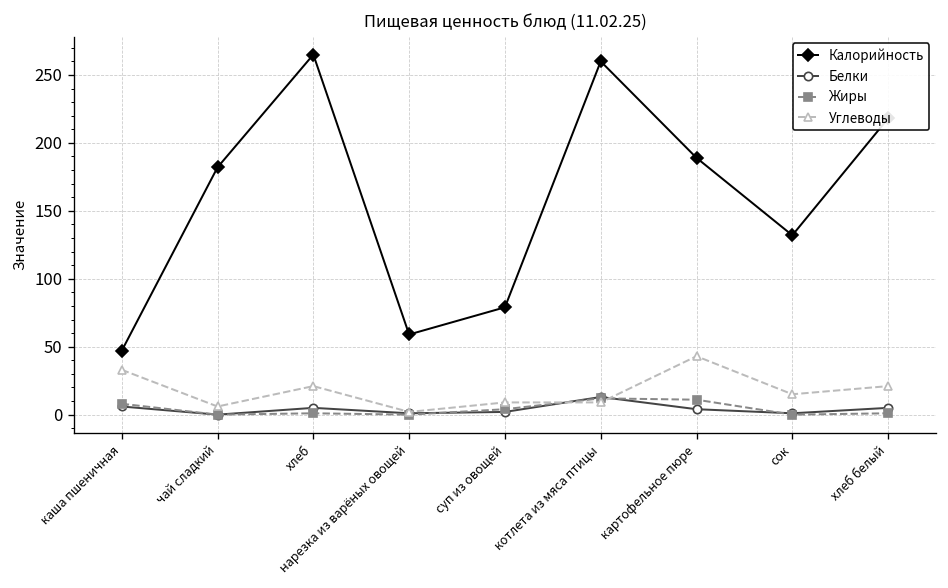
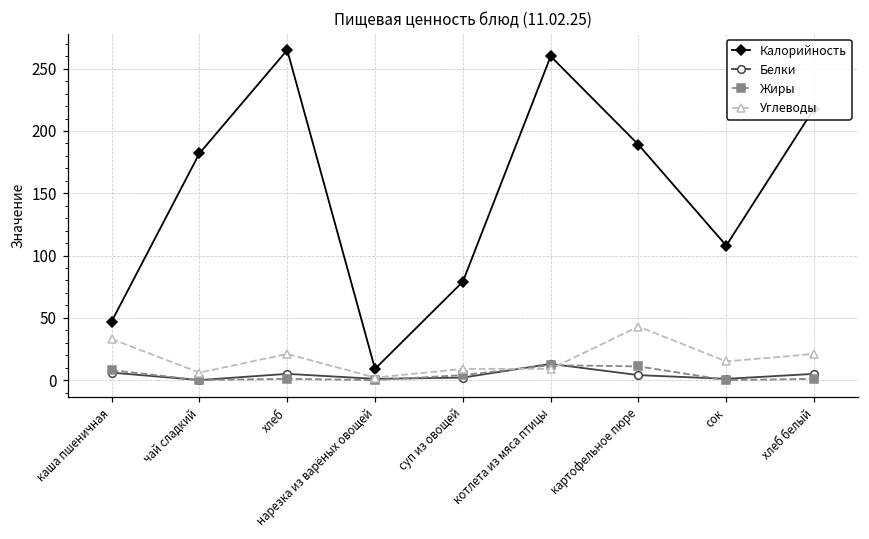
  {
    "Калорийность": {
      "каша пшеничная": 47,
      "чай сладкий": 182,
      "хлеб": 265,
-     "нарезка из варёных овощей": 59,
+     "нарезка из варёных овощей": 9,
      "суп из овощей": 79,
      "котлета из мяса птицы": 260,
      "картофельное пюре": 189,
-     "сок": 132
+     "сок": 108
    },
    "Белки": {
      "хлеб": 5,
      "картофельное пюре": 4,
      "хлеб белый": 5
    },
    "Жиры": {
      "хлеб": 1,
      "картофельное пюре": 11,
      "хлеб белый": 1
    },
    "Углеводы": {
      "каша пшеничная": 33,
      "чай сладкий": 6,
      "хлеб": 21,
      "суп из овощей": 9,
      "котлета из мяса птицы": 9,
      "картофельное пюре": 43,
      "сок": 15,
      "хлеб белый": 21
    }
  }
